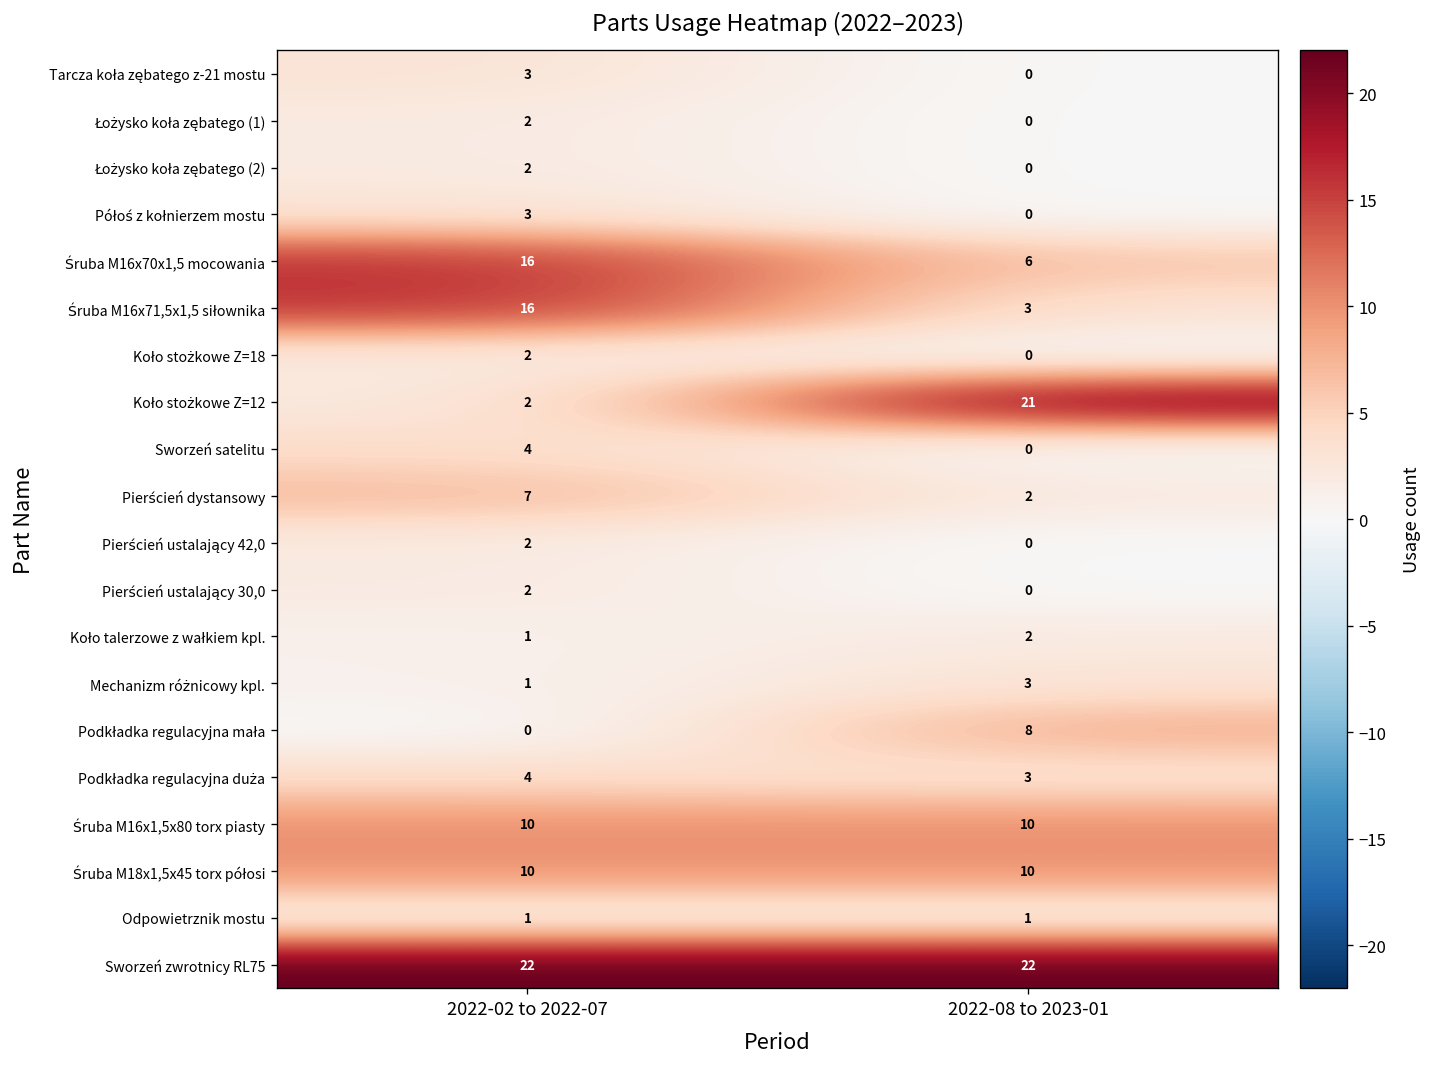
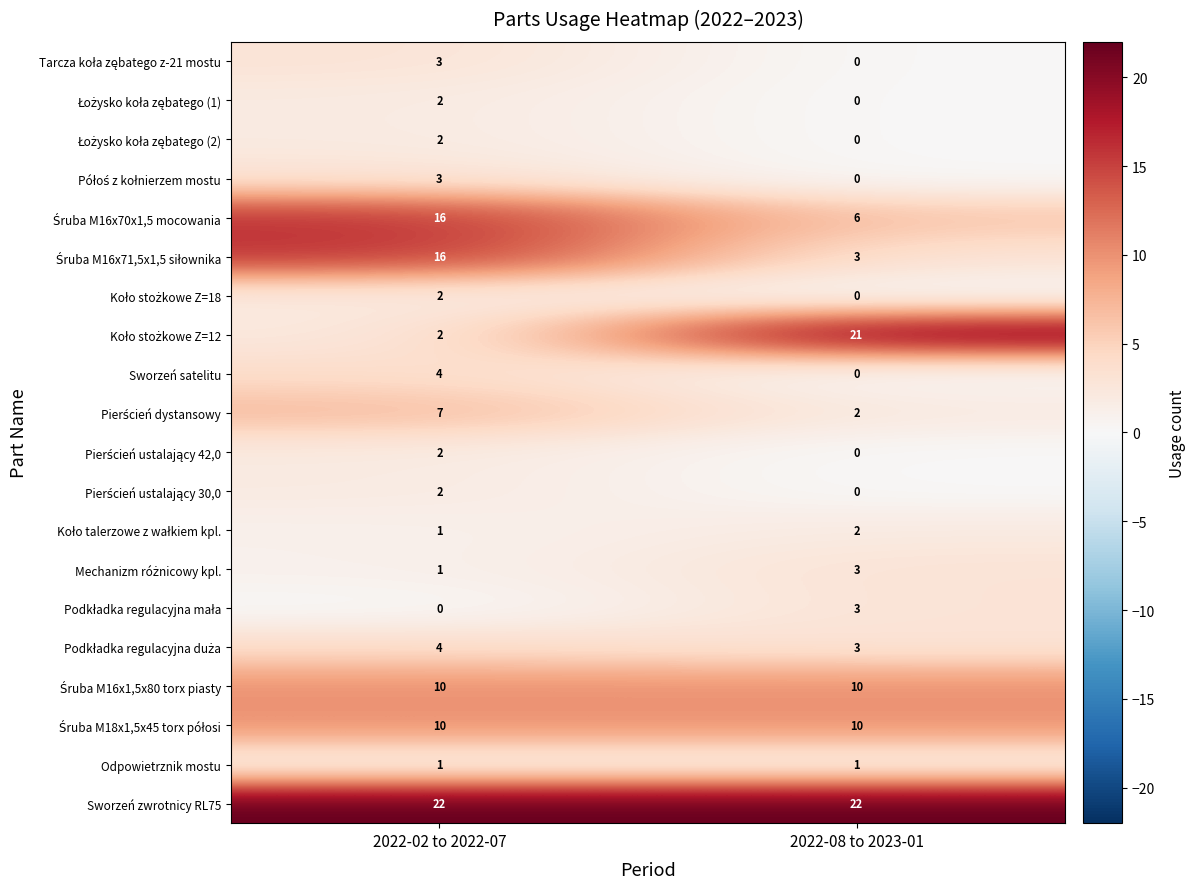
  {
    "Tarcza koła zębatego z-21 mostu": {
      "2022-02 to 2022-07": 3,
      "2022-08 to 2023-01": 0
    },
    "Łożysko koła zębatego (1)": {
      "2022-02 to 2022-07": 2,
      "2022-08 to 2023-01": 0
    },
    "Łożysko koła zębatego (2)": {
      "2022-02 to 2022-07": 2,
      "2022-08 to 2023-01": 0
    },
    "Półoś z kołnierzem mostu": {
      "2022-02 to 2022-07": 3,
      "2022-08 to 2023-01": 0
    },
    "Śruba M16x70x1,5 mocowania": {
      "2022-02 to 2022-07": 16,
      "2022-08 to 2023-01": 6
    },
    "Śruba M16x71,5x1,5 siłownika": {
      "2022-02 to 2022-07": 16,
      "2022-08 to 2023-01": 3
    },
    "Koło stożkowe Z=18": {
      "2022-02 to 2022-07": 2,
      "2022-08 to 2023-01": 0
    },
    "Koło stożkowe Z=12": {
      "2022-02 to 2022-07": 2,
      "2022-08 to 2023-01": 21
    },
    "Sworzeń satelitu": {
      "2022-02 to 2022-07": 4,
      "2022-08 to 2023-01": 0
    },
    "Pierścień dystansowy": {
      "2022-02 to 2022-07": 7,
      "2022-08 to 2023-01": 2
    },
    "Pierścień ustalający 42,0": {
      "2022-02 to 2022-07": 2,
      "2022-08 to 2023-01": 0
    },
    "Pierścień ustalający 30,0": {
      "2022-02 to 2022-07": 2,
      "2022-08 to 2023-01": 0
    },
    "Koło talerzowe z wałkiem kpl.": {
      "2022-02 to 2022-07": 1,
      "2022-08 to 2023-01": 2
    },
    "Mechanizm różnicowy kpl.": {
      "2022-02 to 2022-07": 1,
      "2022-08 to 2023-01": 3
    },
    "Podkładka regulacyjna mała": {
      "2022-02 to 2022-07": 0,
-     "2022-08 to 2023-01": 8
+     "2022-08 to 2023-01": 3
    },
    "Podkładka regulacyjna duża": {
      "2022-02 to 2022-07": 4,
      "2022-08 to 2023-01": 3
    },
    "Śruba M16x1,5x80 torx piasty": {
      "2022-02 to 2022-07": 10,
      "2022-08 to 2023-01": 10
    },
    "Śruba M18x1,5x45 torx półosi": {
      "2022-02 to 2022-07": 10,
      "2022-08 to 2023-01": 10
    },
    "Odpowietrznik mostu": {
      "2022-02 to 2022-07": 1,
      "2022-08 to 2023-01": 1
    },
    "Sworzeń zwrotnicy RL75": {
      "2022-02 to 2022-07": 22,
      "2022-08 to 2023-01": 22
    }
  }
